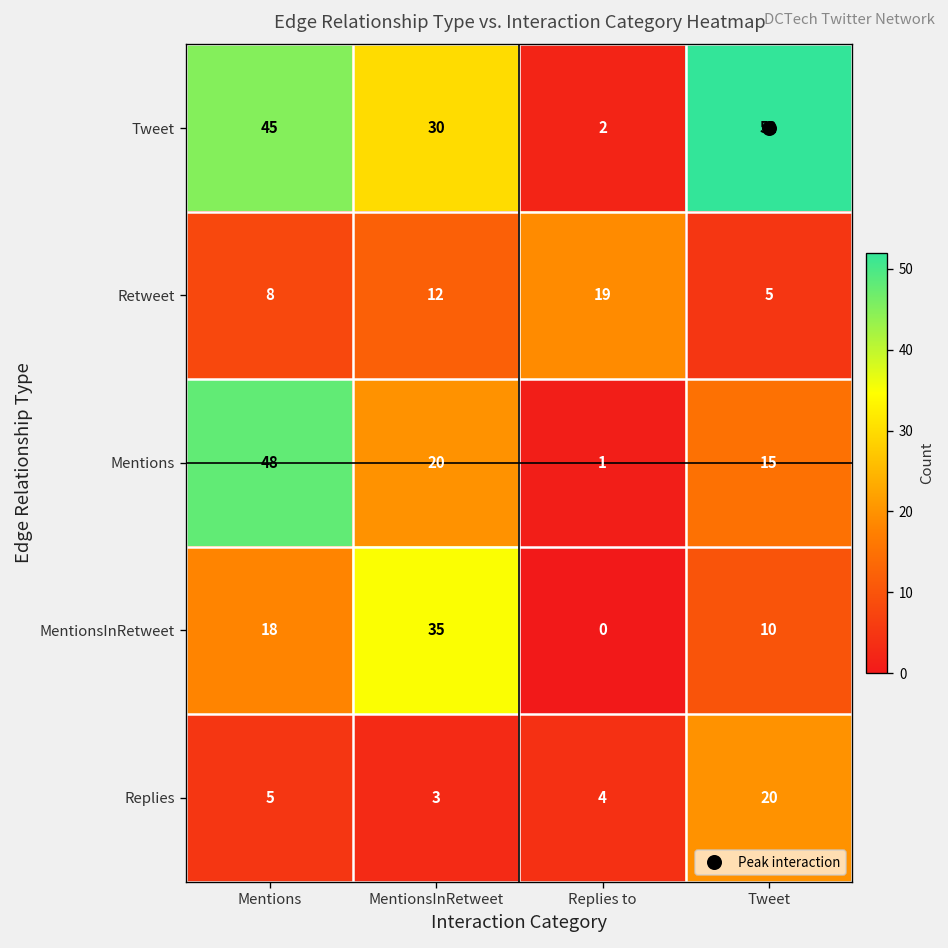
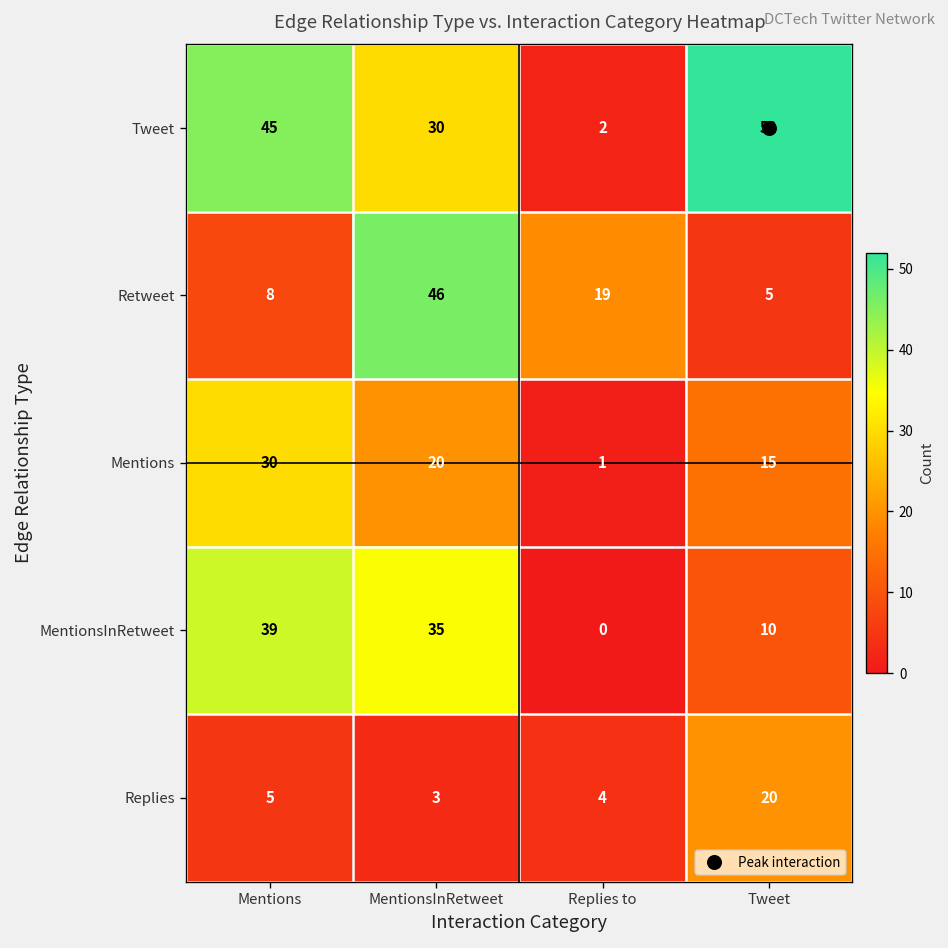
  {
    "Tweet": {
      "Mentions": 45,
      "MentionsInRetweet": 30,
      "Replies to": 2
    },
    "Retweet": {
      "Mentions": 8,
-     "MentionsInRetweet": 12,
+     "MentionsInRetweet": 46,
      "Replies to": 19,
      "Tweet": 5
    },
    "Mentions": {
-     "Mentions": 48,
+     "Mentions": 30,
      "MentionsInRetweet": 20,
      "Replies to": 1,
      "Tweet": 15
    },
    "MentionsInRetweet": {
-     "Mentions": 18,
+     "Mentions": 39,
      "MentionsInRetweet": 35,
      "Replies to": 0,
      "Tweet": 10
    },
    "Replies": {
      "Mentions": 5,
      "MentionsInRetweet": 3,
      "Replies to": 4,
      "Tweet": 20
    }
  }
